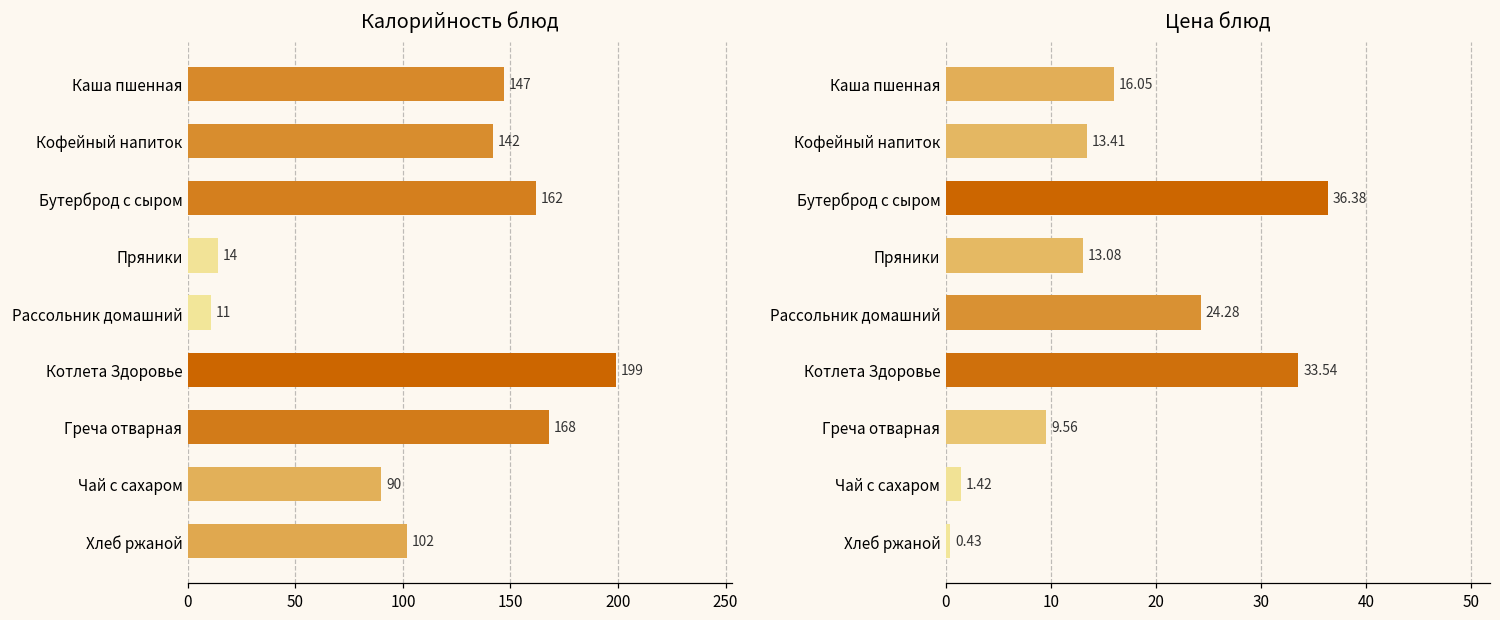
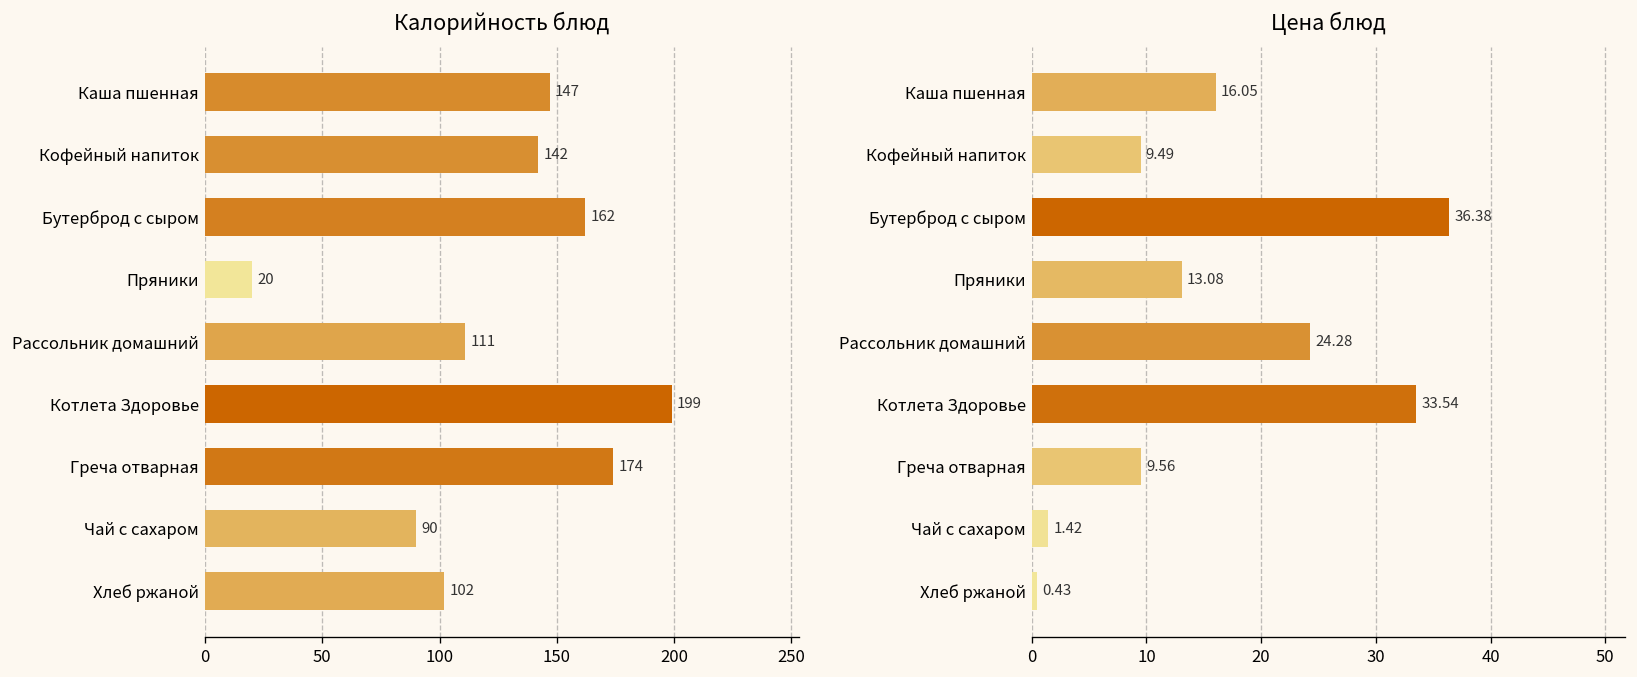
  {
    "Калорийность блюд": {
      "Каша пшенная": 147,
      "Кофейный напиток": 142,
      "Бутерброд с сыром": 162,
-     "Пряники": 14,
-     "Рассольник домашний": 11,
+     "Пряники": 20,
+     "Рассольник домашний": 111,
      "Котлета Здоровье": 199,
-     "Греча отварная": 168,
+     "Греча отварная": 174,
      "Чай с сахаром": 90,
      "Хлеб ржаной": 102
    },
    "Цена блюд": {
      "Каша пшенная": 16.05,
-     "Кофейный напиток": 13.41,
+     "Кофейный напиток": 9.49,
      "Бутерброд с сыром": 36.38,
      "Пряники": 13.08,
      "Рассольник домашний": 24.28,
      "Котлета Здоровье": 33.54,
      "Греча отварная": 9.56,
      "Чай с сахаром": 1.42,
      "Хлеб ржаной": 0.43
    }
  }
